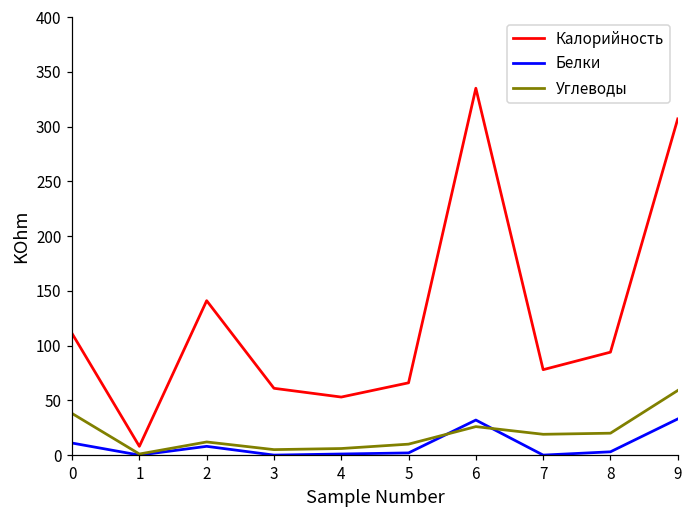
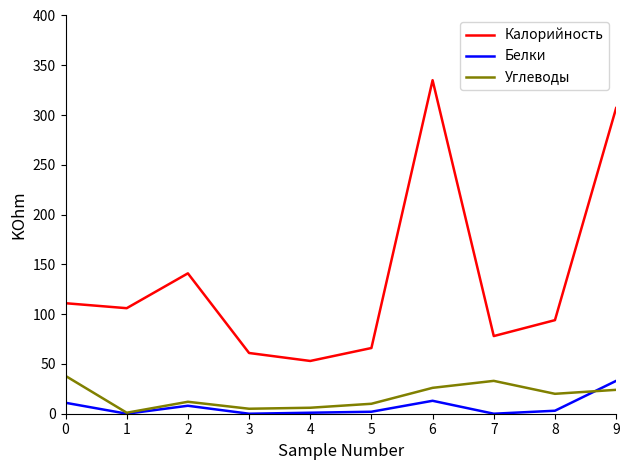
  {
    "Калорийность": {
      "0": 110,
-     "1": 10,
+     "1": 110,
      "2": 140,
      "3": 60,
      "4": 50,
      "5": 70,
      "6": 340,
      "7": 80,
      "8": 90,
      "9": 310
    },
    "Белки": {
      "0": 10,
      "2": 10,
      "3": 0,
      "4": 0,
      "5": 0,
-     "6": 30,
+     "6": 10,
      "7": 0,
      "8": 0,
      "9": 30
    },
    "Углеводы": {
      "0": 40,
      "2": 10,
      "3": 10,
      "4": 10,
      "5": 10,
      "6": 30,
-     "7": 20,
+     "7": 30,
      "8": 20,
-     "9": 60
+     "9": 20
    }
  }
